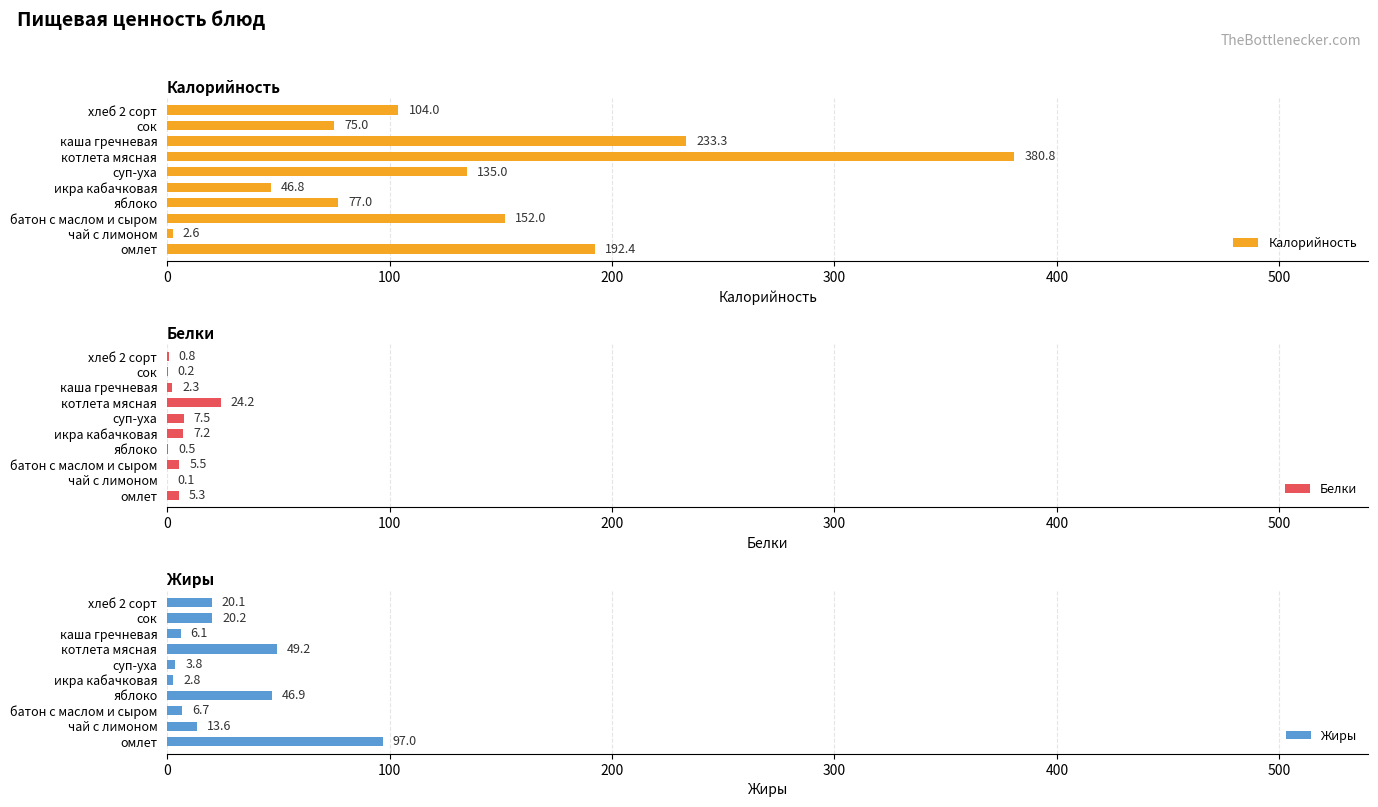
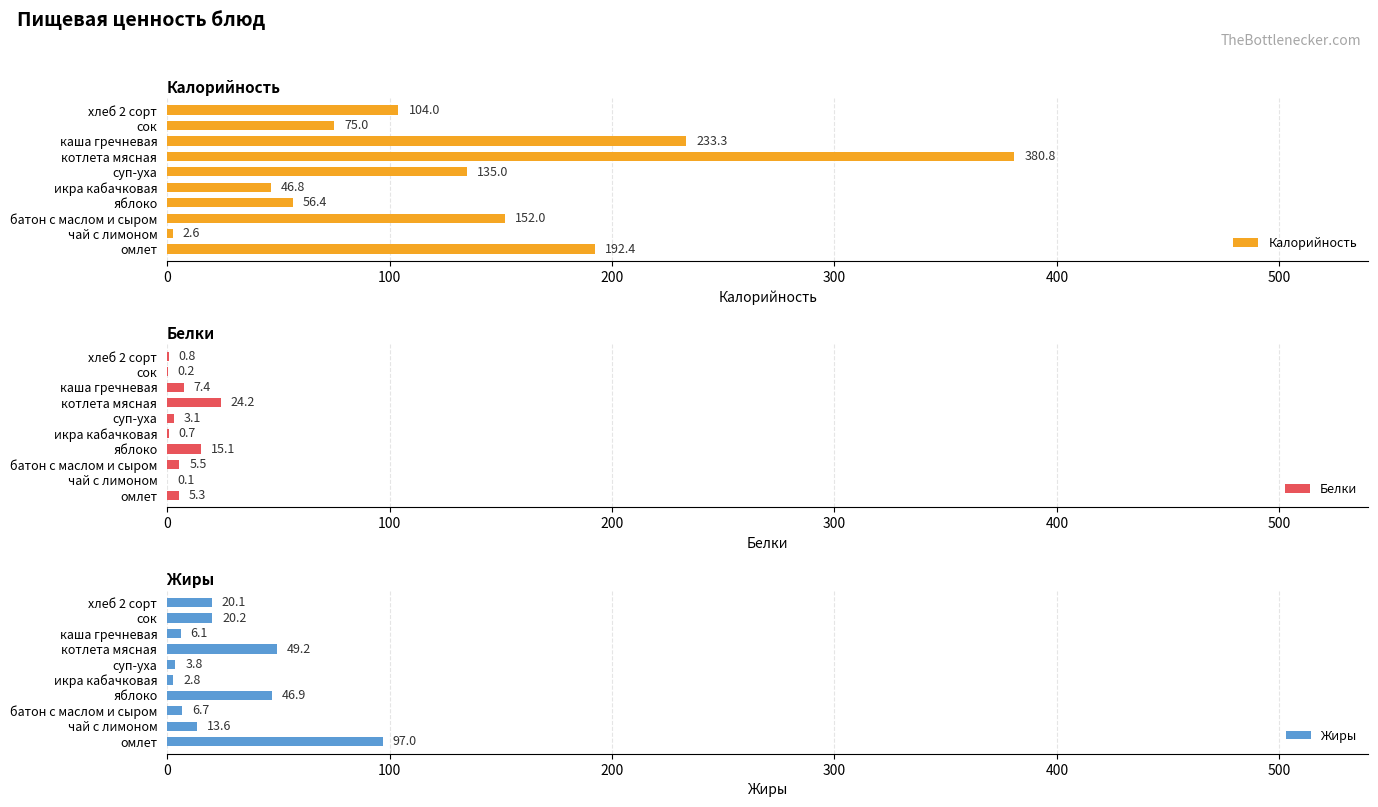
  {
    "Калорийность": {
      "хлеб 2 сорт": 104.0,
      "сок": 75.0,
      "каша гречневая": 233.3,
      "котлета мясная": 380.8,
      "суп-уха": 135.0,
      "икра кабачковая": 46.8,
-     "яблоко": 77.0,
+     "яблоко": 56.4,
      "батон с маслом и сыром": 152.0,
      "чай с лимоном": 2.6,
      "омлет": 192.4
    },
    "Белки": {
      "хлеб 2 сорт": 0.8,
      "сок": 0.2,
-     "каша гречневая": 2.3,
+     "каша гречневая": 7.4,
      "котлета мясная": 24.2,
-     "суп-уха": 7.5,
-     "икра кабачковая": 7.2,
-     "яблоко": 0.5,
+     "суп-уха": 3.1,
+     "икра кабачковая": 0.7,
+     "яблоко": 15.1,
      "батон с маслом и сыром": 5.5,
      "чай с лимоном": 0.1,
      "омлет": 5.3
    },
    "Жиры": {
      "хлеб 2 сорт": 20.1,
      "сок": 20.2,
      "каша гречневая": 6.1,
      "котлета мясная": 49.2,
      "суп-уха": 3.8,
      "икра кабачковая": 2.8,
      "яблоко": 46.9,
      "батон с маслом и сыром": 6.7,
      "чай с лимоном": 13.6,
      "омлет": 97.0
    }
  }
